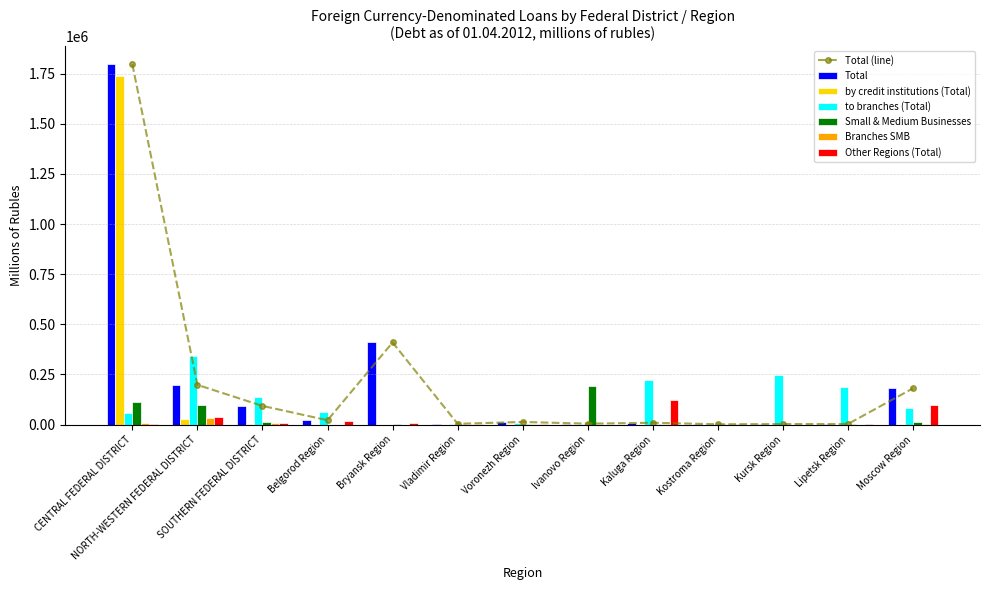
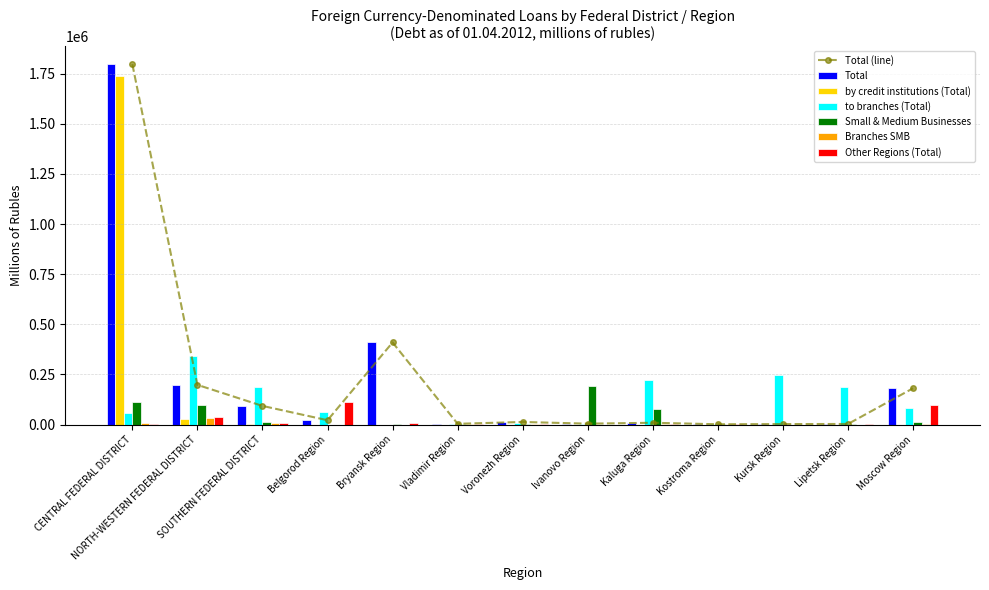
  {
    "Total": {
      "CENTRAL FEDERAL DISTRICT": 1800000,
      "NORTH-WESTERN FEDERAL DISTRICT": 200000,
      "SOUTHERN FEDERAL DISTRICT": 90000,
      "Belgorod Region": 20000,
      "Bryansk Region": 410000,
      "Voronezh Region": 10000,
      "Moscow Region": 180000
    },
    "Total (line)": {
      "CENTRAL FEDERAL DISTRICT": 1800000,
      "NORTH-WESTERN FEDERAL DISTRICT": 200000,
      "SOUTHERN FEDERAL DISTRICT": 90000,
      "Belgorod Region": 20000,
      "Bryansk Region": 410000,
      "Vladimir Region": 0,
      "Voronezh Region": 10000,
      "Ivanovo Region": 0,
      "Kaluga Region": 10000,
      "Kostroma Region": 0,
      "Kursk Region": 0,
      "Lipetsk Region": 0,
      "Moscow Region": 180000
    },
    "to branches (Total)": {
      "CENTRAL FEDERAL DISTRICT": 60000,
      "NORTH-WESTERN FEDERAL DISTRICT": 340000,
-     "SOUTHERN FEDERAL DISTRICT": 140000,
+     "SOUTHERN FEDERAL DISTRICT": 190000,
      "Belgorod Region": 60000,
      "Kaluga Region": 220000,
      "Kursk Region": 250000,
      "Lipetsk Region": 190000,
      "Moscow Region": 80000
    },
    "Small & Medium Businesses": {
      "CENTRAL FEDERAL DISTRICT": 110000,
      "NORTH-WESTERN FEDERAL DISTRICT": 100000,
      "Ivanovo Region": 190000,
-     "Kaluga Region": 0,
+     "Kaluga Region": 80000,
      "Moscow Region": 10000
    },
    "Other Regions (Total)": {
      "NORTH-WESTERN FEDERAL DISTRICT": 40000,
-     "Belgorod Region": 20000,
-     "Kaluga Region": 120000,
+     "Belgorod Region": 110000,
+     "Kaluga Region": 0,
      "Moscow Region": 100000
    }
  }
